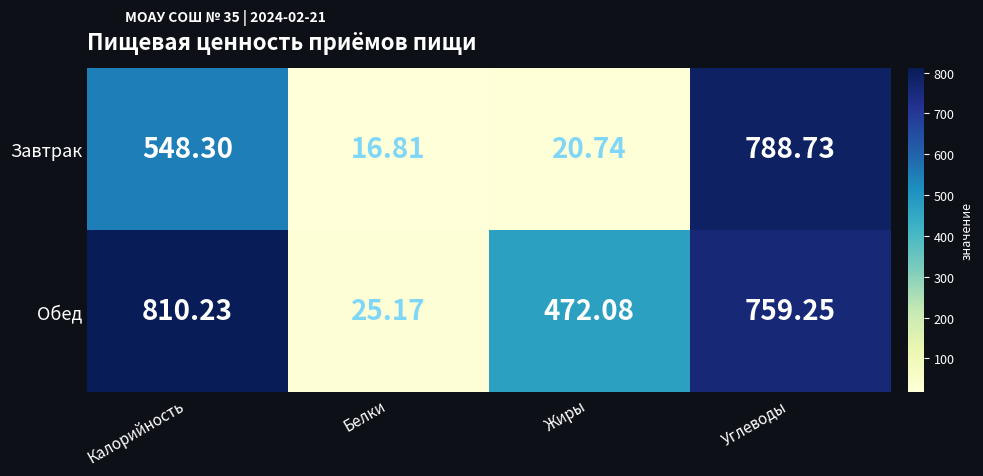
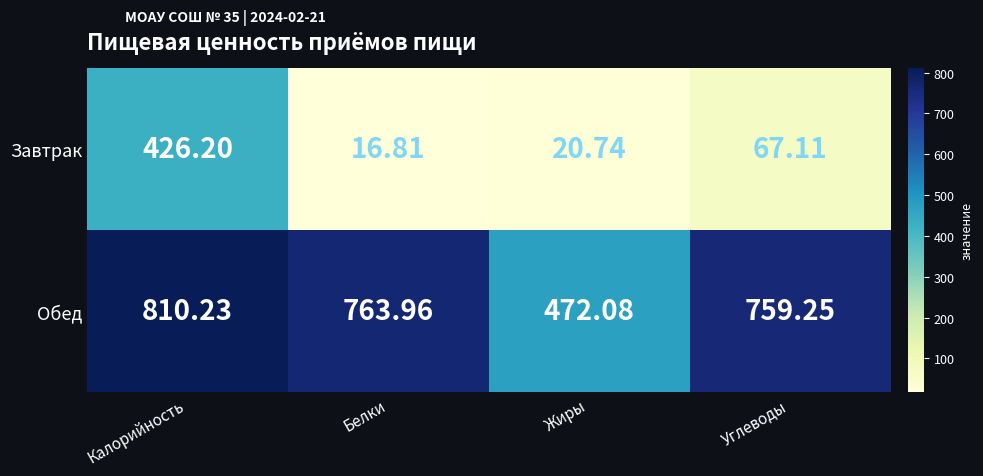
  {
    "Завтрак": {
-     "Калорийность": 548.30,
+     "Калорийность": 426.20,
      "Белки": 16.81,
      "Жиры": 20.74,
-     "Углеводы": 788.73
+     "Углеводы": 67.11
    },
    "Обед": {
      "Калорийность": 810.23,
-     "Белки": 25.17,
+     "Белки": 763.96,
      "Жиры": 472.08,
      "Углеводы": 759.25
    }
  }
